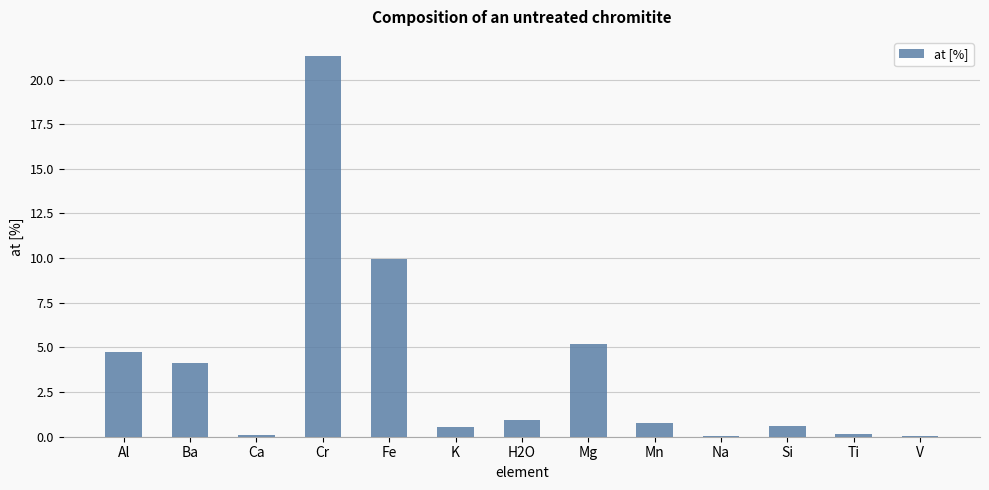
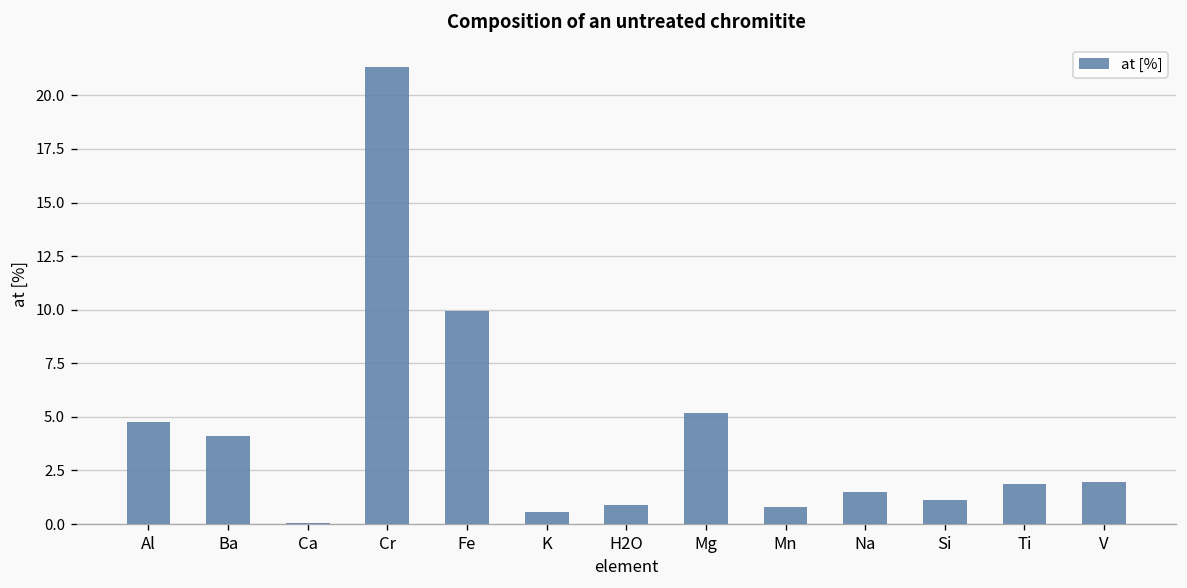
  {
    "Al": 4.8,
    "Ba": 4.1,
    "Cr": 21.3,
    "Fe": 9.9,
    "K": 0.6,
    "H2O": 0.9,
    "Mg": 5.2,
    "Mn": 0.8,
-   "Na": 0.0,
-   "Si": 0.6,
-   "Ti": 0.2,
-   "V": 0.1
+   "Na": 1.5,
+   "Si": 1.1,
+   "Ti": 1.9,
+   "V": 1.9
  }
